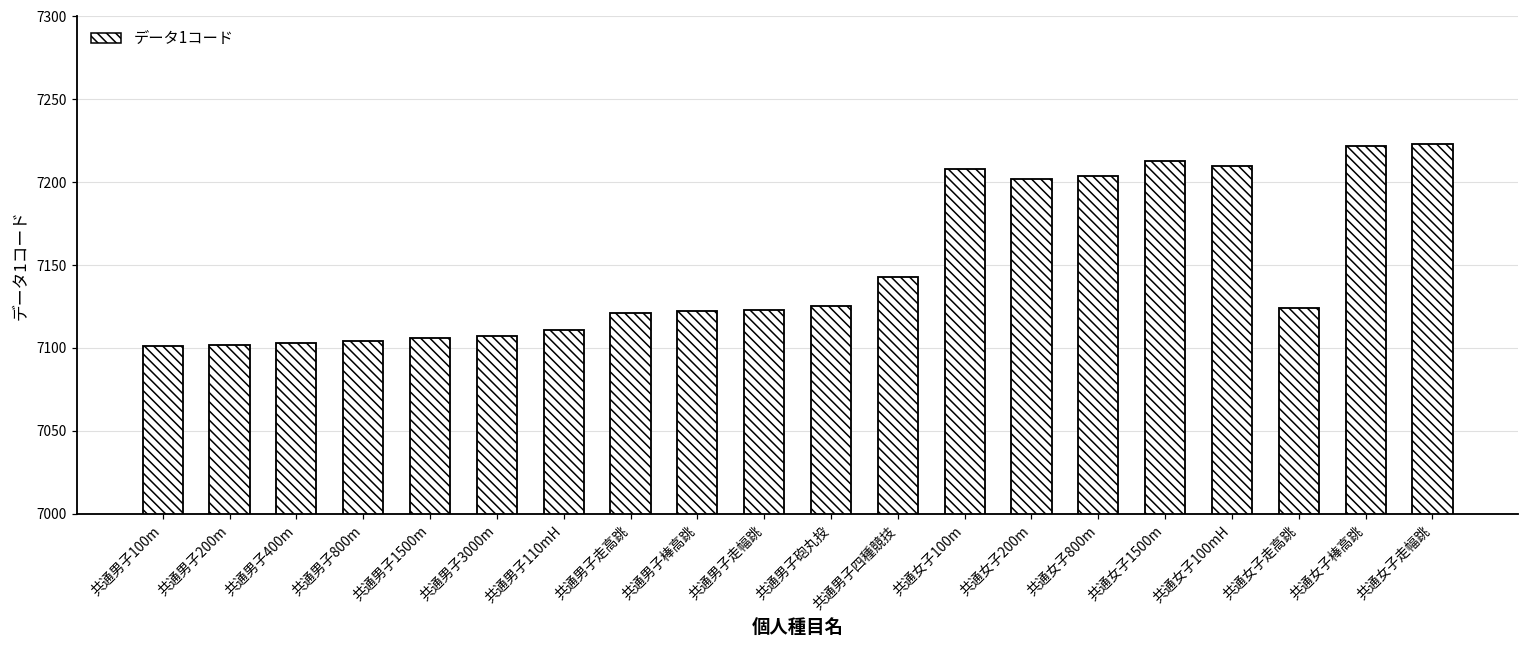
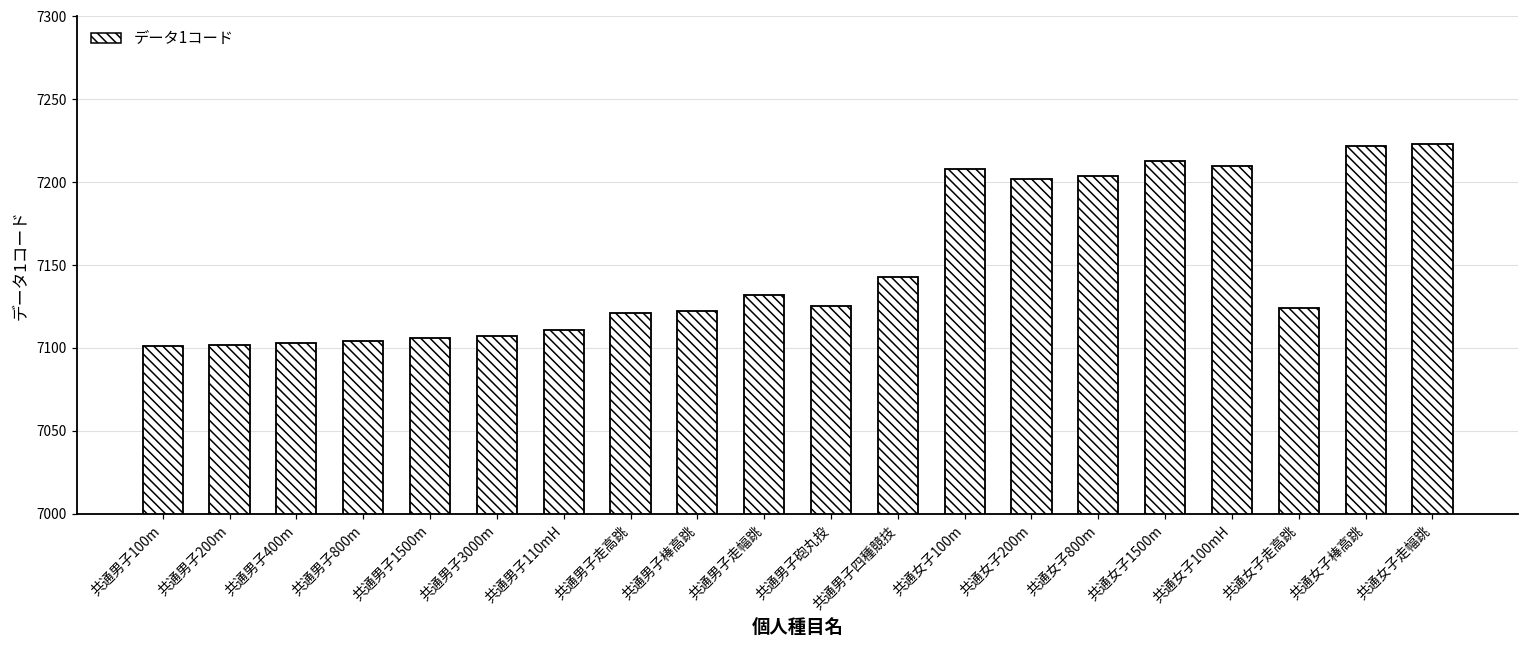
  {
    "共通男子100m": 7101,
    "共通男子200m": 7102,
    "共通男子400m": 7103,
    "共通男子800m": 7104,
    "共通男子1500m": 7106,
    "共通男子3000m": 7107,
    "共通男子110mH": 7111,
    "共通男子走高跳": 7121,
    "共通男子棒高跳": 7122,
-   "共通男子走幅跳": 7123,
+   "共通男子走幅跳": 7132,
    "共通男子砲丸投": 7125,
    "共通男子四種競技": 7143,
    "共通女子100m": 7208,
    "共通女子200m": 7202,
    "共通女子800m": 7204,
    "共通女子1500m": 7213,
    "共通女子100mH": 7210,
    "共通女子走高跳": 7124,
    "共通女子棒高跳": 7222,
    "共通女子走幅跳": 7223
  }
